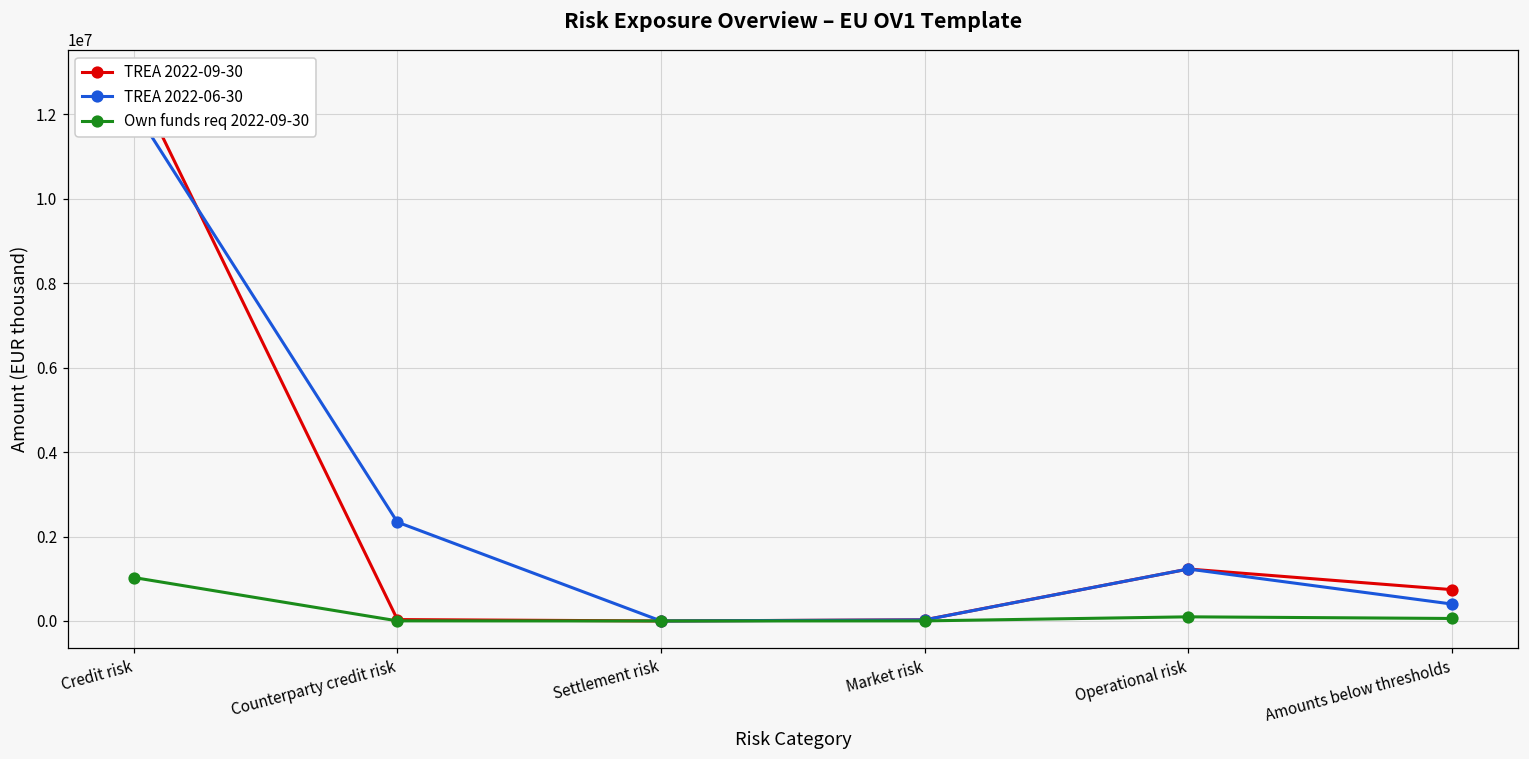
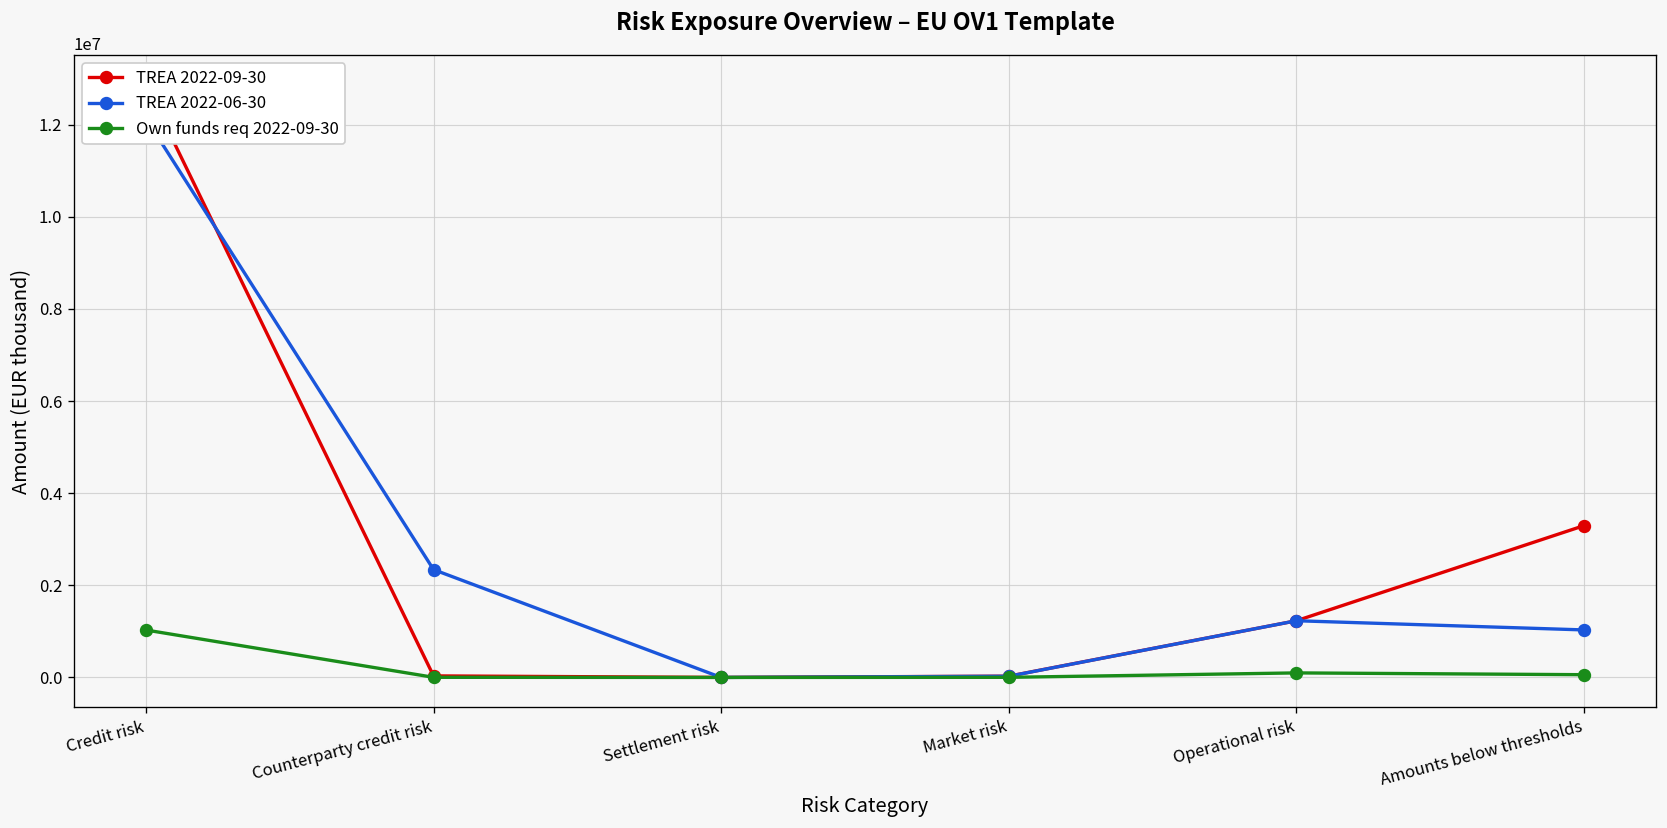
  {
    "TREA 2022-09-30": {
-     "Amounts below thresholds": 700000
+     "Amounts below thresholds": 3300000
    },
    "TREA 2022-06-30": {
      "Counterparty credit risk": 2300000,
-     "Amounts below thresholds": 400000
+     "Amounts below thresholds": 1000000
    },
    "Own funds req 2022-09-30": {
      "Credit risk": 1000000,
      "Operational risk": 100000,
      "Amounts below thresholds": 100000
    }
  }
